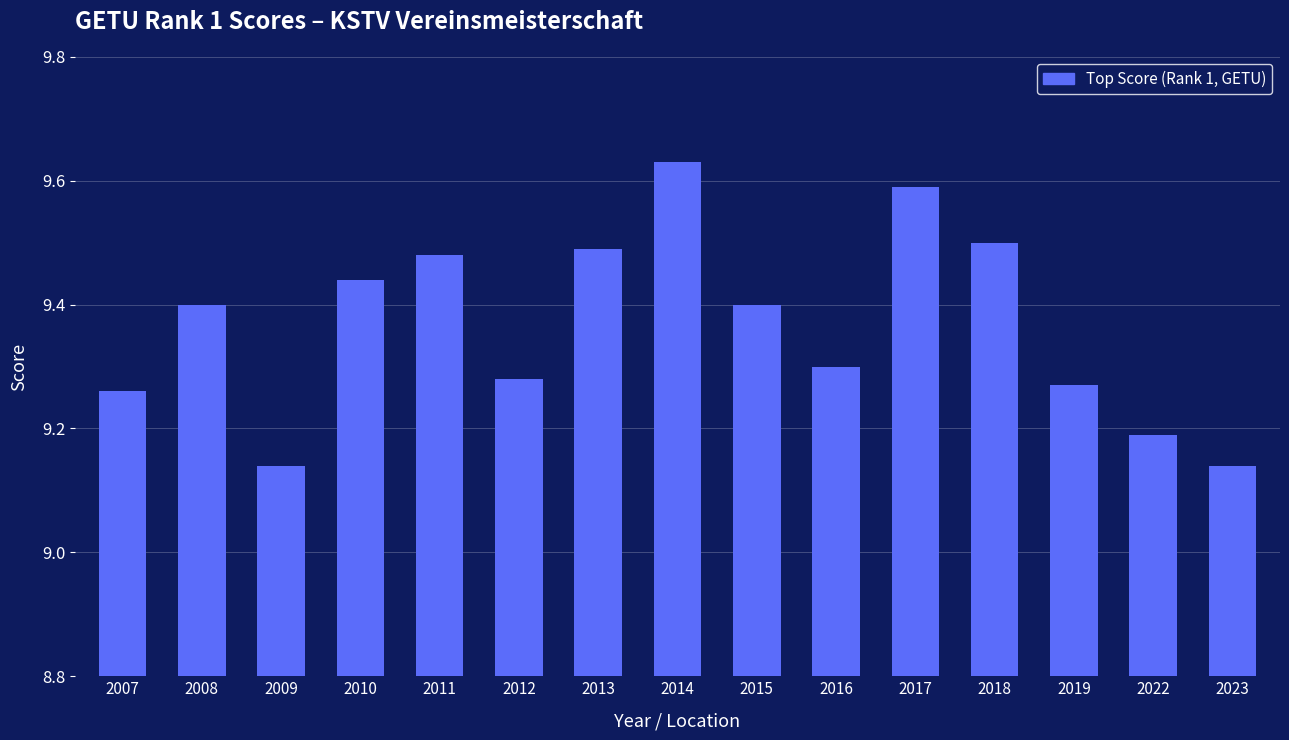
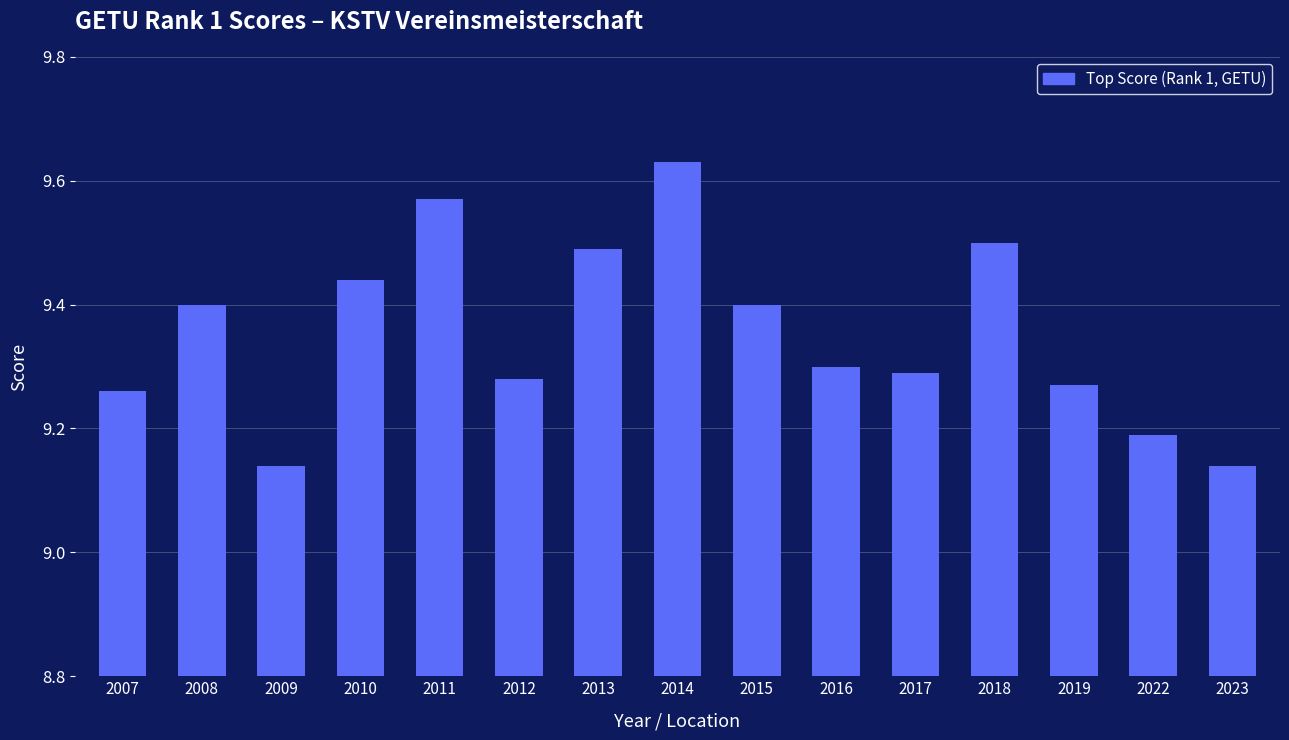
  {
    "2007": 9.26,
    "2008": 9.40,
    "2009": 9.14,
    "2010": 9.44,
-   "2011": 9.48,
+   "2011": 9.57,
    "2012": 9.28,
    "2013": 9.49,
    "2014": 9.63,
    "2015": 9.40,
    "2016": 9.30,
-   "2017": 9.59,
+   "2017": 9.29,
    "2018": 9.50,
    "2019": 9.27,
    "2022": 9.19,
    "2023": 9.14
  }
